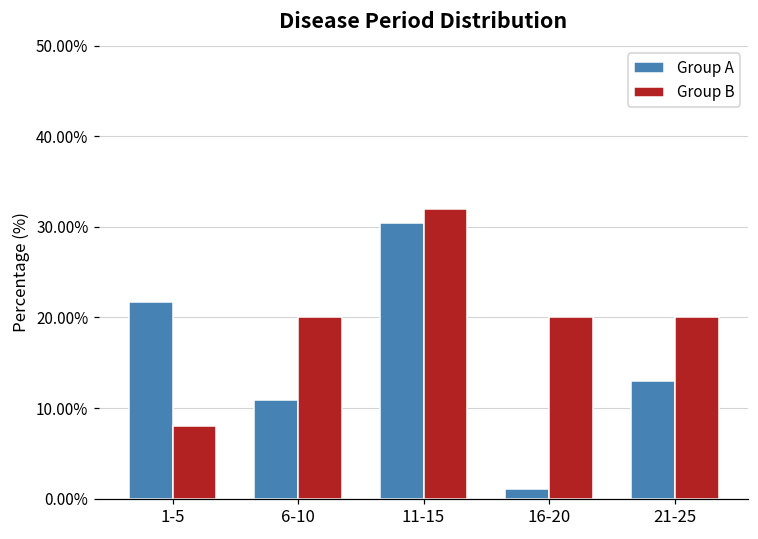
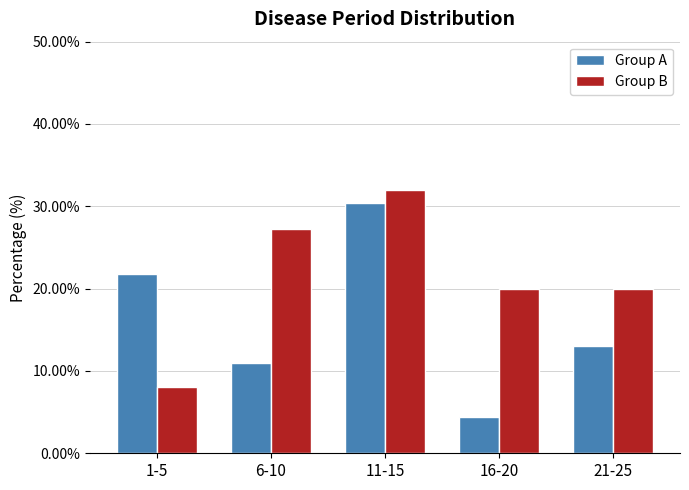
  {
    "Group A": {
      "1-5": "22%",
      "6-10": "11%",
      "11-15": "30%",
-     "16-20": "1%",
+     "16-20": "4%",
      "21-25": "13%"
    },
    "Group B": {
      "1-5": "8%",
-     "6-10": "20%",
+     "6-10": "27%",
      "11-15": "32%",
      "16-20": "20%",
      "21-25": "20%"
    }
  }
